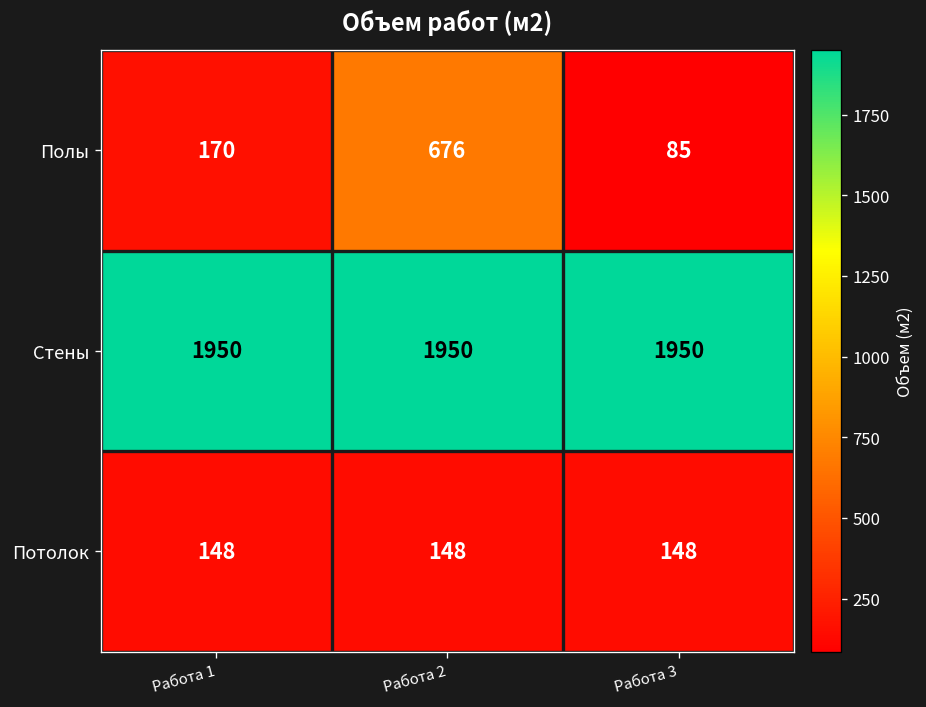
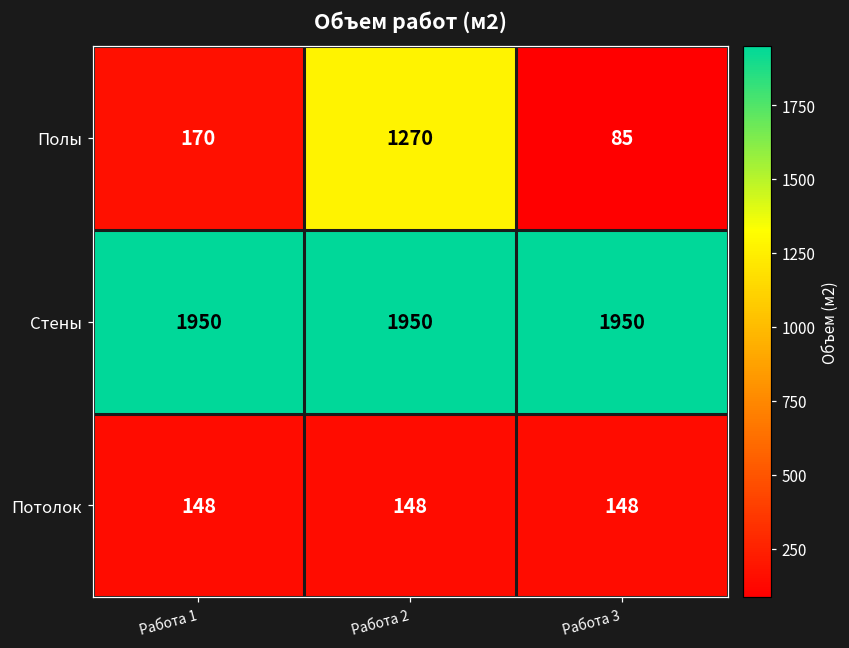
  {
    "Полы": {
      "Работа 1": 170,
-     "Работа 2": 676,
+     "Работа 2": 1270,
      "Работа 3": 85
    },
    "Стены": {
      "Работа 1": 1950,
      "Работа 2": 1950,
      "Работа 3": 1950
    },
    "Потолок": {
      "Работа 1": 148,
      "Работа 2": 148,
      "Работа 3": 148
    }
  }
